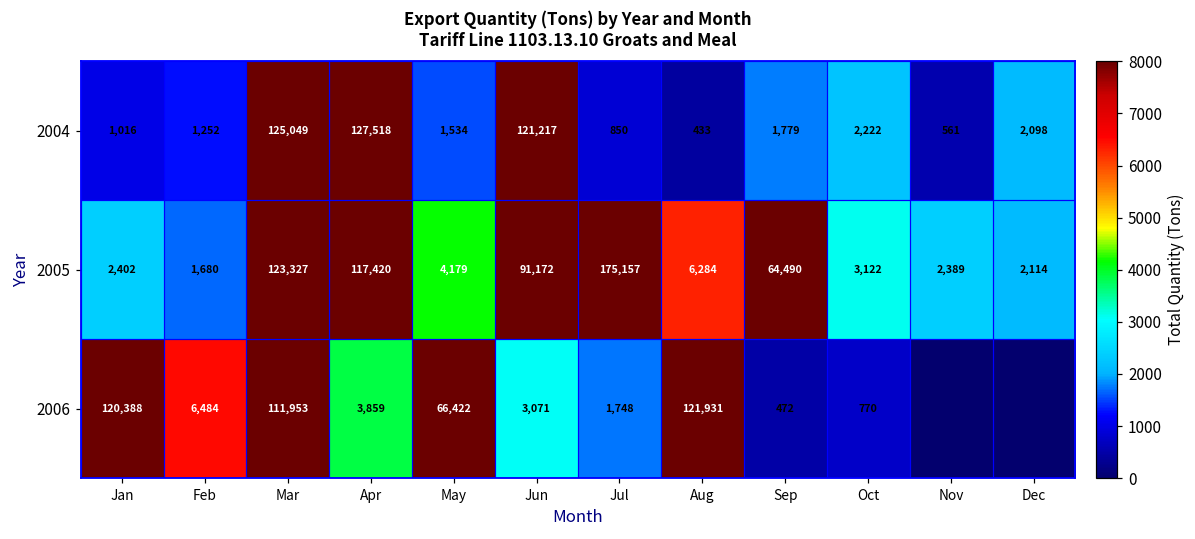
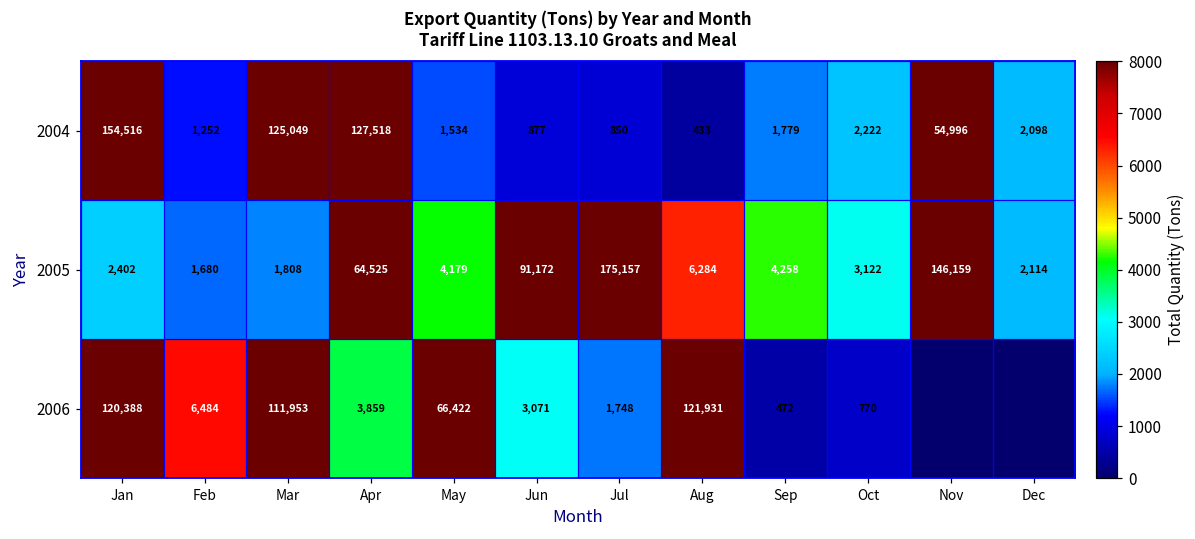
  {
    "2004": {
-     "Jan": "1,016",
+     "Jan": "154,516",
      "Feb": "1,252",
      "Mar": "125,049",
      "Apr": "127,518",
      "May": "1,534",
-     "Jun": "121,217",
+     "Jun": "877",
      "Jul": "850",
      "Aug": "433",
      "Sep": "1,779",
      "Oct": "2,222",
-     "Nov": "561",
+     "Nov": "54,996",
      "Dec": "2,098"
    },
    "2005": {
      "Jan": "2,402",
      "Feb": "1,680",
-     "Mar": "123,327",
-     "Apr": "117,420",
+     "Mar": "1,808",
+     "Apr": "64,525",
      "May": "4,179",
      "Jun": "91,172",
      "Jul": "175,157",
      "Aug": "6,284",
-     "Sep": "64,490",
+     "Sep": "4,258",
      "Oct": "3,122",
-     "Nov": "2,389",
+     "Nov": "146,159",
      "Dec": "2,114"
    },
    "2006": {
      "Jan": "120,388",
      "Feb": "6,484",
      "Mar": "111,953",
      "Apr": "3,859",
      "May": "66,422",
      "Jun": "3,071",
      "Jul": "1,748",
      "Aug": "121,931",
      "Sep": "472",
      "Oct": "770"
    }
  }
